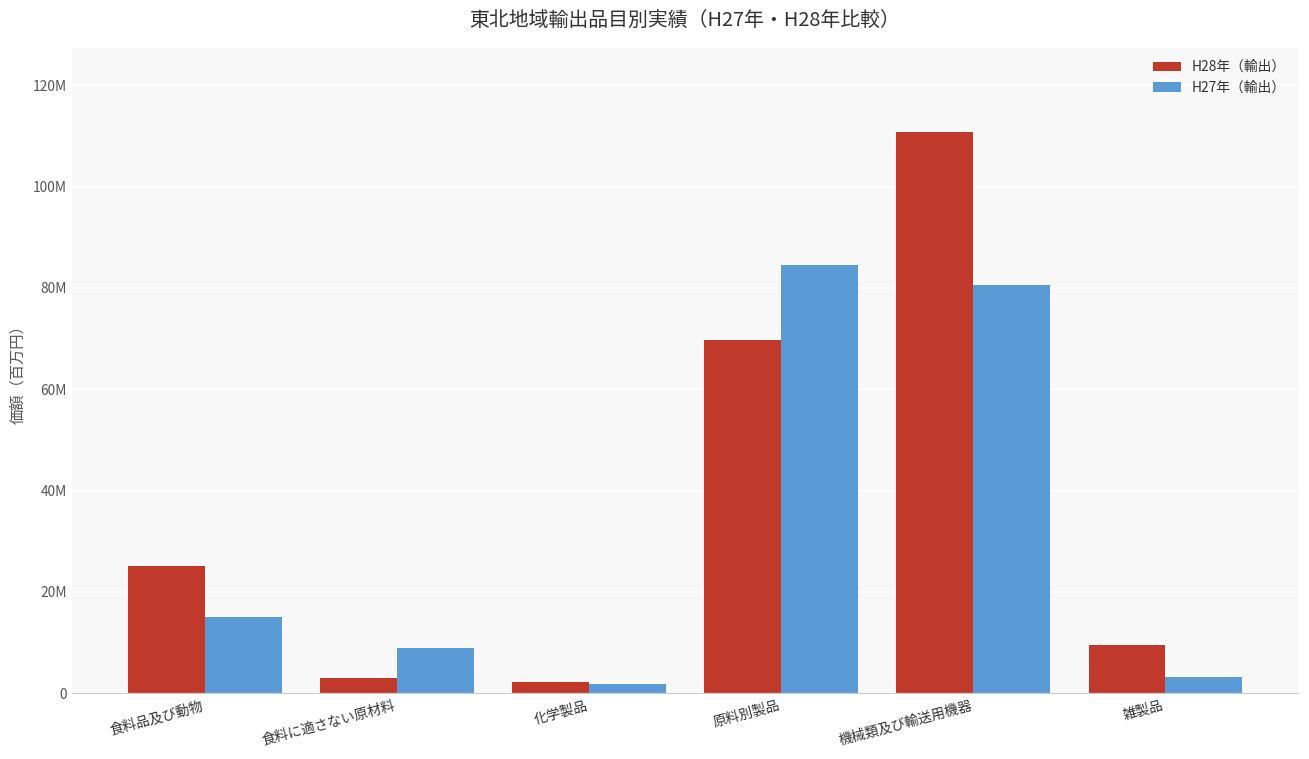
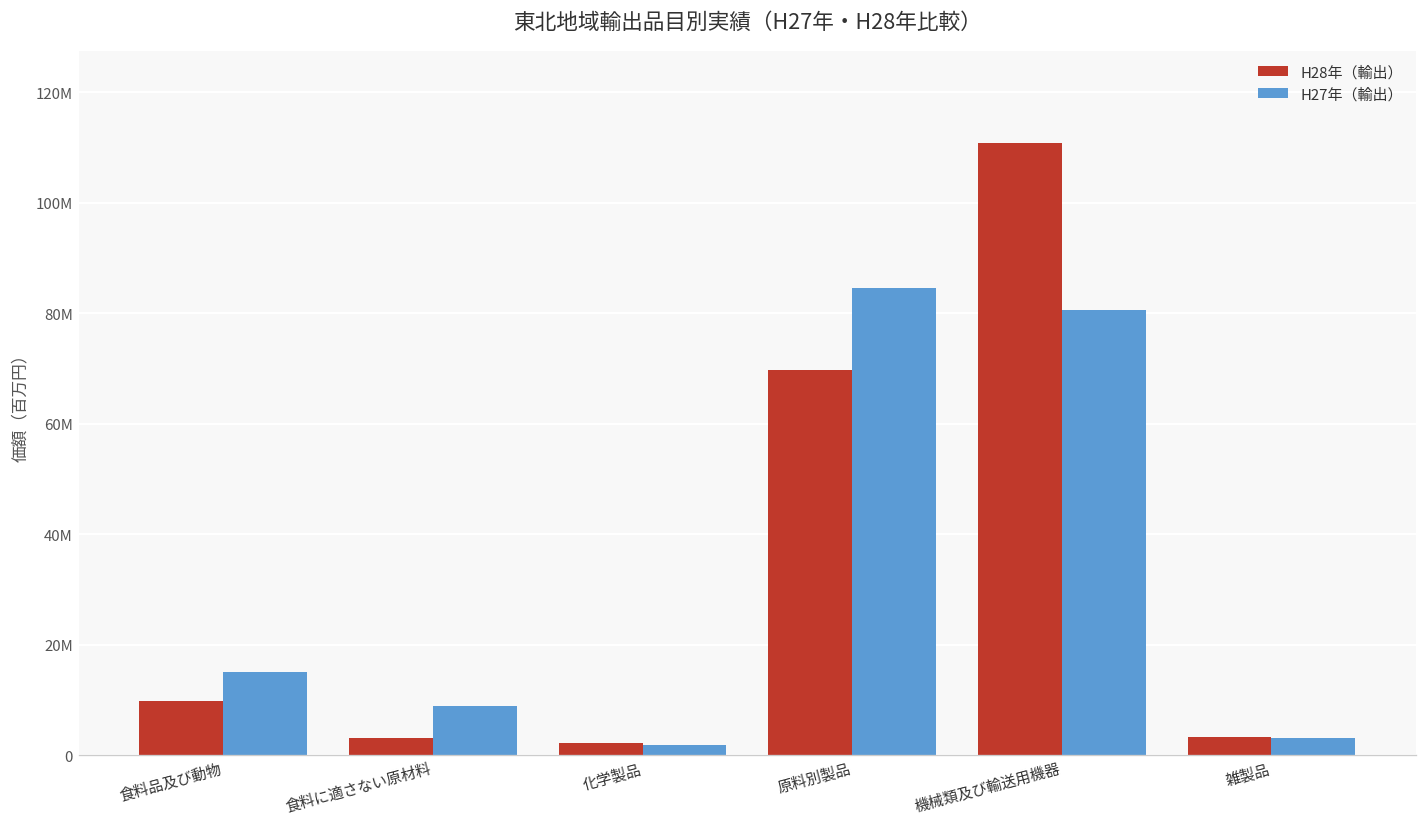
  {
    "H28年（輸出）": {
-     "食料品及び動物": 25000000,
+     "食料品及び動物": 10000000,
      "食料に適さない原材料": 3000000,
      "化学製品": 2000000,
      "原料別製品": 70000000,
      "機械類及び輸送用機器": 111000000,
-     "雑製品": 10000000
+     "雑製品": 3000000
    },
    "H27年（輸出）": {
      "食料品及び動物": 15000000,
      "食料に適さない原材料": 9000000,
      "化学製品": 2000000,
      "原料別製品": 85000000,
      "機械類及び輸送用機器": 81000000,
      "雑製品": 3000000
    }
  }
